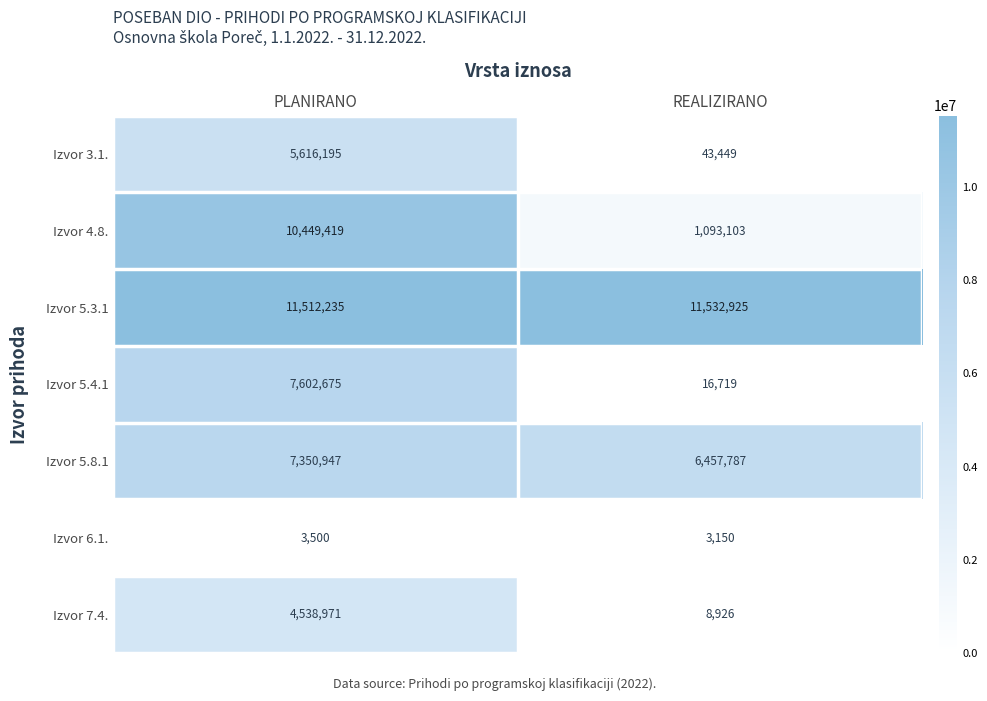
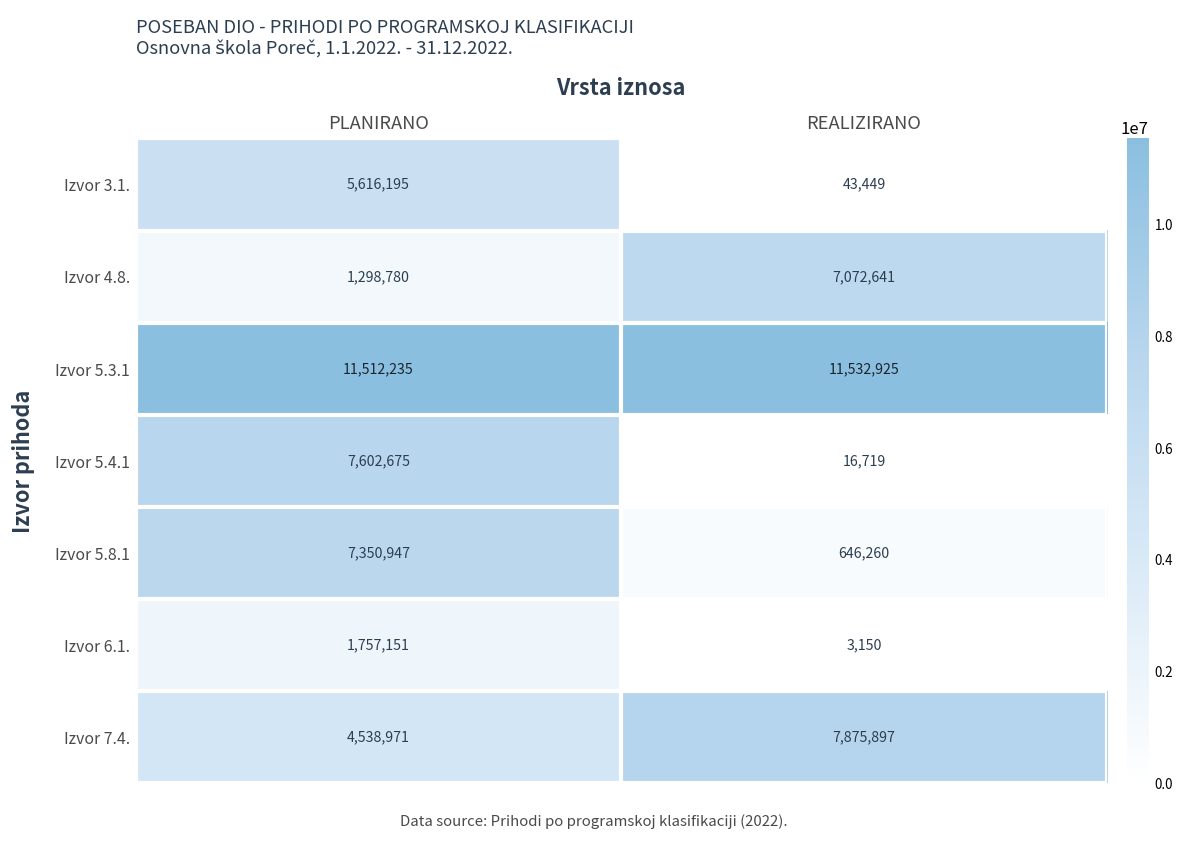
  {
    "Izvor 3.1.": {
      "PLANIRANO": "5,616,195",
      "REALIZIRANO": "43,449"
    },
    "Izvor 4.8.": {
-     "PLANIRANO": "10,449,419",
-     "REALIZIRANO": "1,093,103"
+     "PLANIRANO": "1,298,780",
+     "REALIZIRANO": "7,072,641"
    },
    "Izvor 5.3.1": {
      "PLANIRANO": "11,512,235",
      "REALIZIRANO": "11,532,925"
    },
    "Izvor 5.4.1": {
      "PLANIRANO": "7,602,675",
      "REALIZIRANO": "16,719"
    },
    "Izvor 5.8.1": {
      "PLANIRANO": "7,350,947",
-     "REALIZIRANO": "6,457,787"
+     "REALIZIRANO": "646,260"
    },
    "Izvor 6.1.": {
-     "PLANIRANO": "3,500",
+     "PLANIRANO": "1,757,151",
      "REALIZIRANO": "3,150"
    },
    "Izvor 7.4.": {
      "PLANIRANO": "4,538,971",
-     "REALIZIRANO": "8,926"
+     "REALIZIRANO": "7,875,897"
    }
  }
